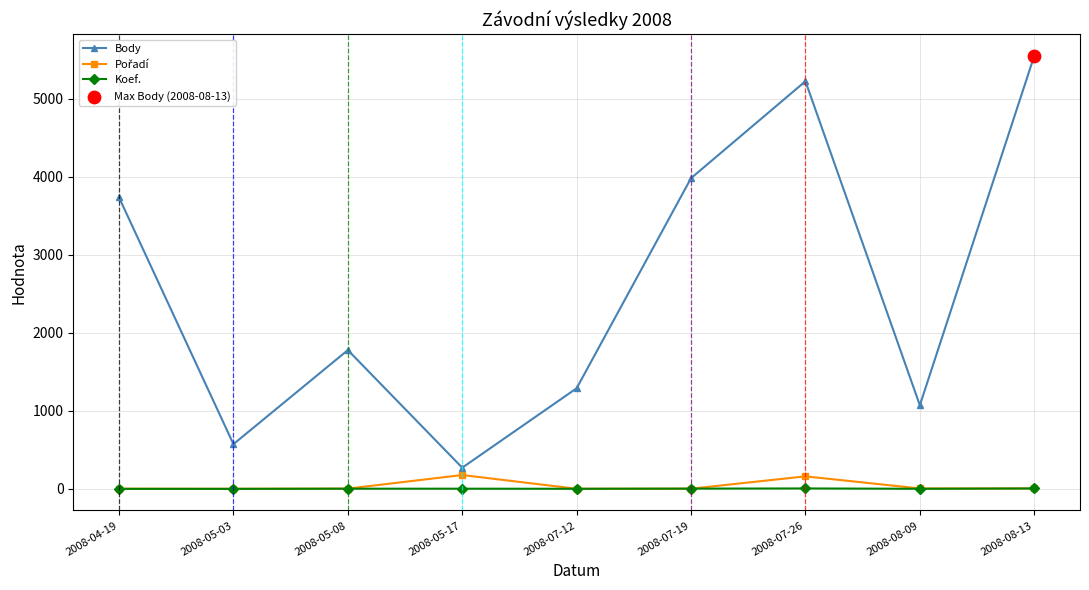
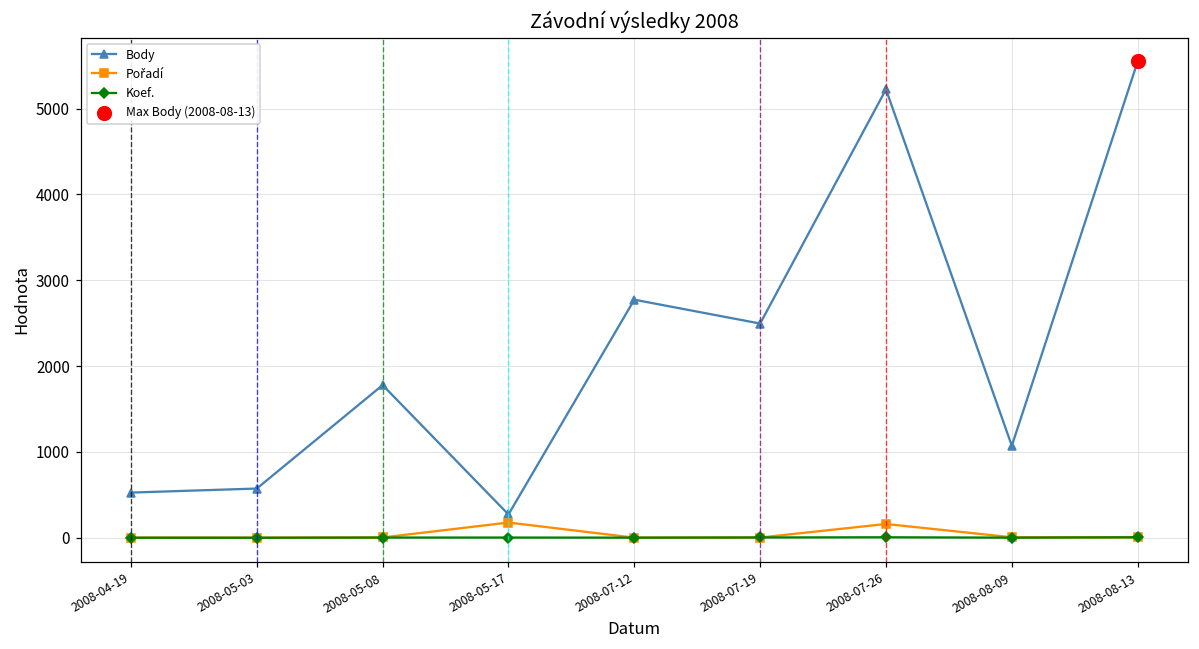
  {
    "Body": {
-     "2008-04-19": 3700,
+     "2008-04-19": 500,
      "2008-05-03": 600,
      "2008-05-08": 1800,
      "2008-05-17": 300,
-     "2008-07-12": 1300,
-     "2008-07-19": 4000,
+     "2008-07-12": 2800,
+     "2008-07-19": 2500,
      "2008-07-26": 5200,
      "2008-08-09": 1100
    },
    "Pořadí": {
      "2008-05-17": 200,
      "2008-07-26": 200
    },
    "Koef.": {
      "2008-05-17": 0,
      "2008-07-26": 0
    }
  }
